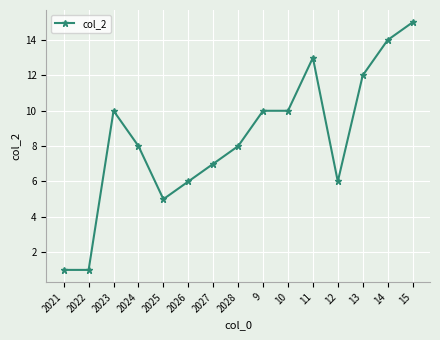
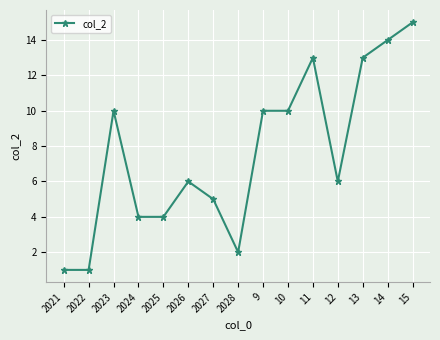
  {
    "2021": 1,
    "2022": 1,
    "2023": 10,
-   "2024": 8,
-   "2025": 5,
+   "2024": 4,
+   "2025": 4,
    "2026": 6,
-   "2027": 7,
-   "2028": 8,
+   "2027": 5,
+   "2028": 2,
    "9": 10,
    "10": 10,
    "11": 13,
    "12": 6,
-   "13": 12,
+   "13": 13,
    "14": 14,
    "15": 15
  }
